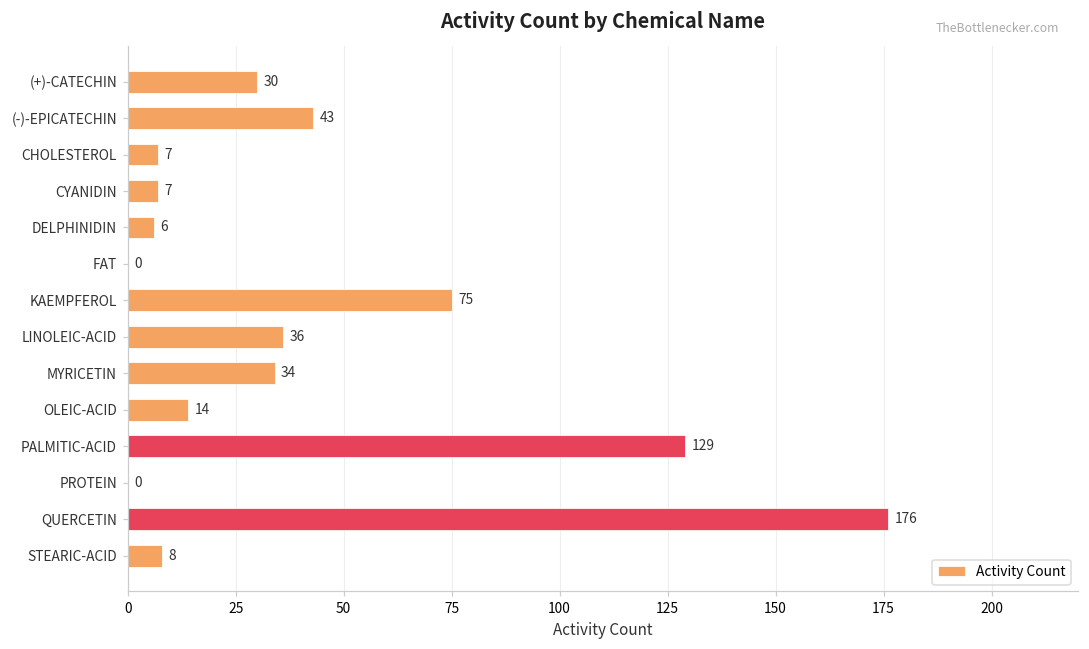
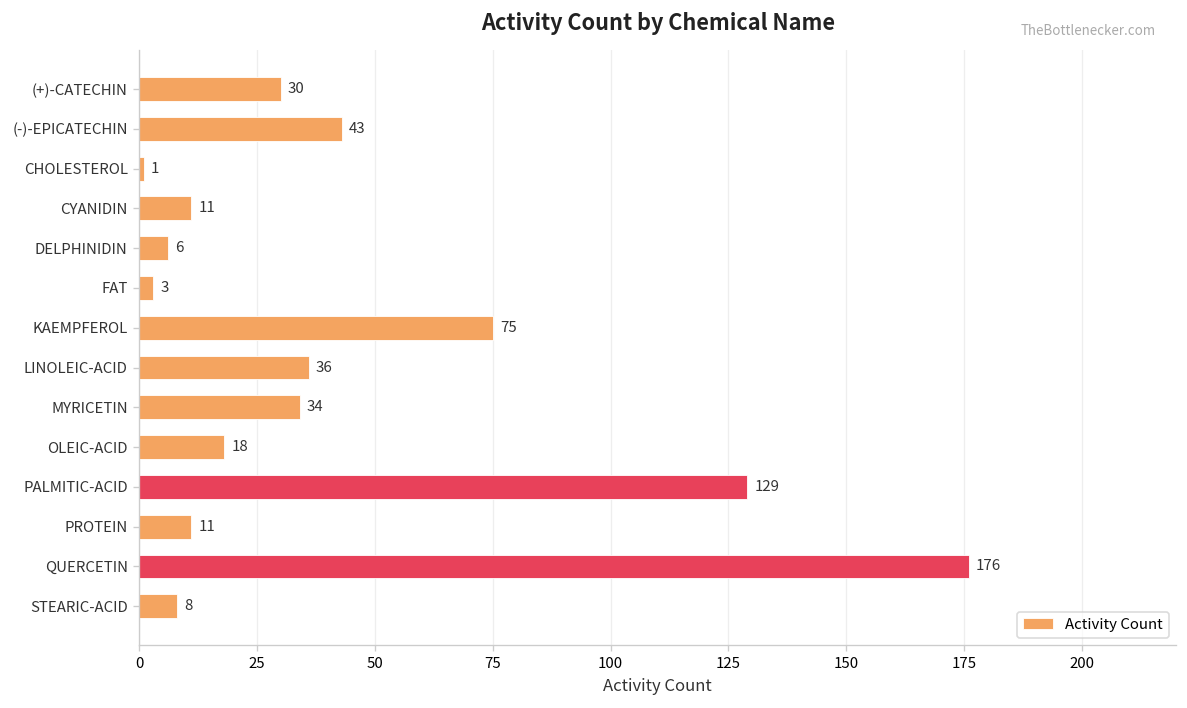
  {
    "(+)-CATECHIN": 30,
    "(-)-EPICATECHIN": 43,
-   "CHOLESTEROL": 7,
-   "CYANIDIN": 7,
+   "CHOLESTEROL": 1,
+   "CYANIDIN": 11,
    "DELPHINIDIN": 6,
-   "FAT": 0,
+   "FAT": 3,
    "KAEMPFEROL": 75,
    "LINOLEIC-ACID": 36,
    "MYRICETIN": 34,
-   "OLEIC-ACID": 14,
+   "OLEIC-ACID": 18,
    "PALMITIC-ACID": 129,
-   "PROTEIN": 0,
+   "PROTEIN": 11,
    "QUERCETIN": 176,
    "STEARIC-ACID": 8
  }
